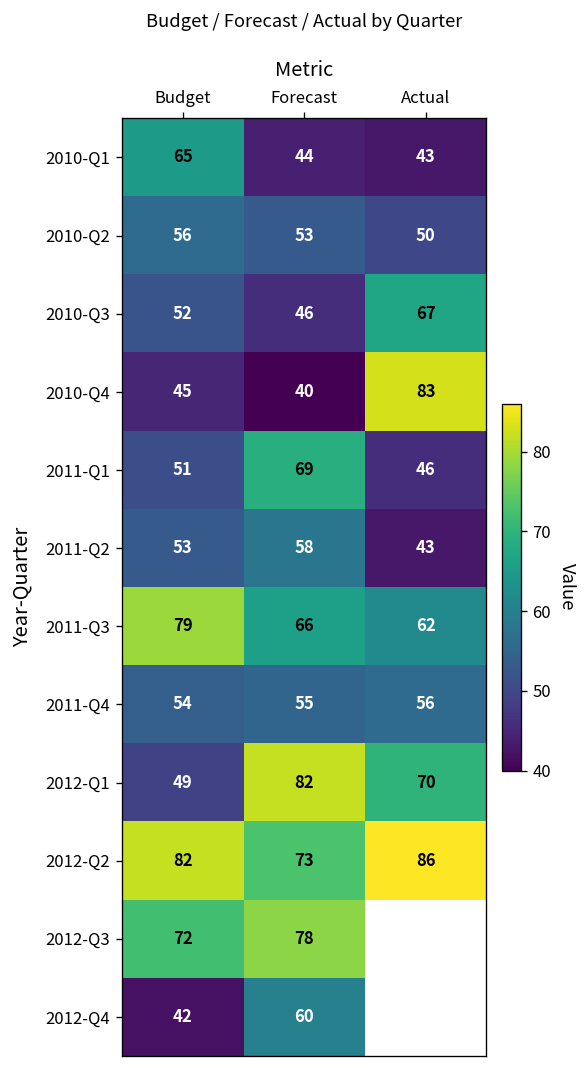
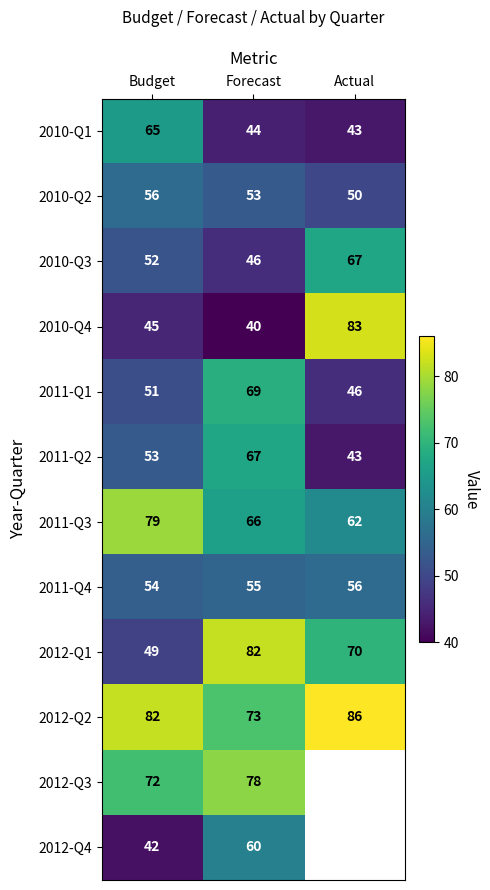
  {
    "2010-Q1": {
      "Budget": 65,
      "Forecast": 44,
      "Actual": 43
    },
    "2010-Q2": {
      "Budget": 56,
      "Forecast": 53,
      "Actual": 50
    },
    "2010-Q3": {
      "Budget": 52,
      "Forecast": 46,
      "Actual": 67
    },
    "2010-Q4": {
      "Budget": 45,
      "Forecast": 40,
      "Actual": 83
    },
    "2011-Q1": {
      "Budget": 51,
      "Forecast": 69,
      "Actual": 46
    },
    "2011-Q2": {
      "Budget": 53,
-     "Forecast": 58,
+     "Forecast": 67,
      "Actual": 43
    },
    "2011-Q3": {
      "Budget": 79,
      "Forecast": 66,
      "Actual": 62
    },
    "2011-Q4": {
      "Budget": 54,
      "Forecast": 55,
      "Actual": 56
    },
    "2012-Q1": {
      "Budget": 49,
      "Forecast": 82,
      "Actual": 70
    },
    "2012-Q2": {
      "Budget": 82,
      "Forecast": 73,
      "Actual": 86
    },
    "2012-Q3": {
      "Budget": 72,
      "Forecast": 78
    },
    "2012-Q4": {
      "Budget": 42,
      "Forecast": 60
    }
  }
